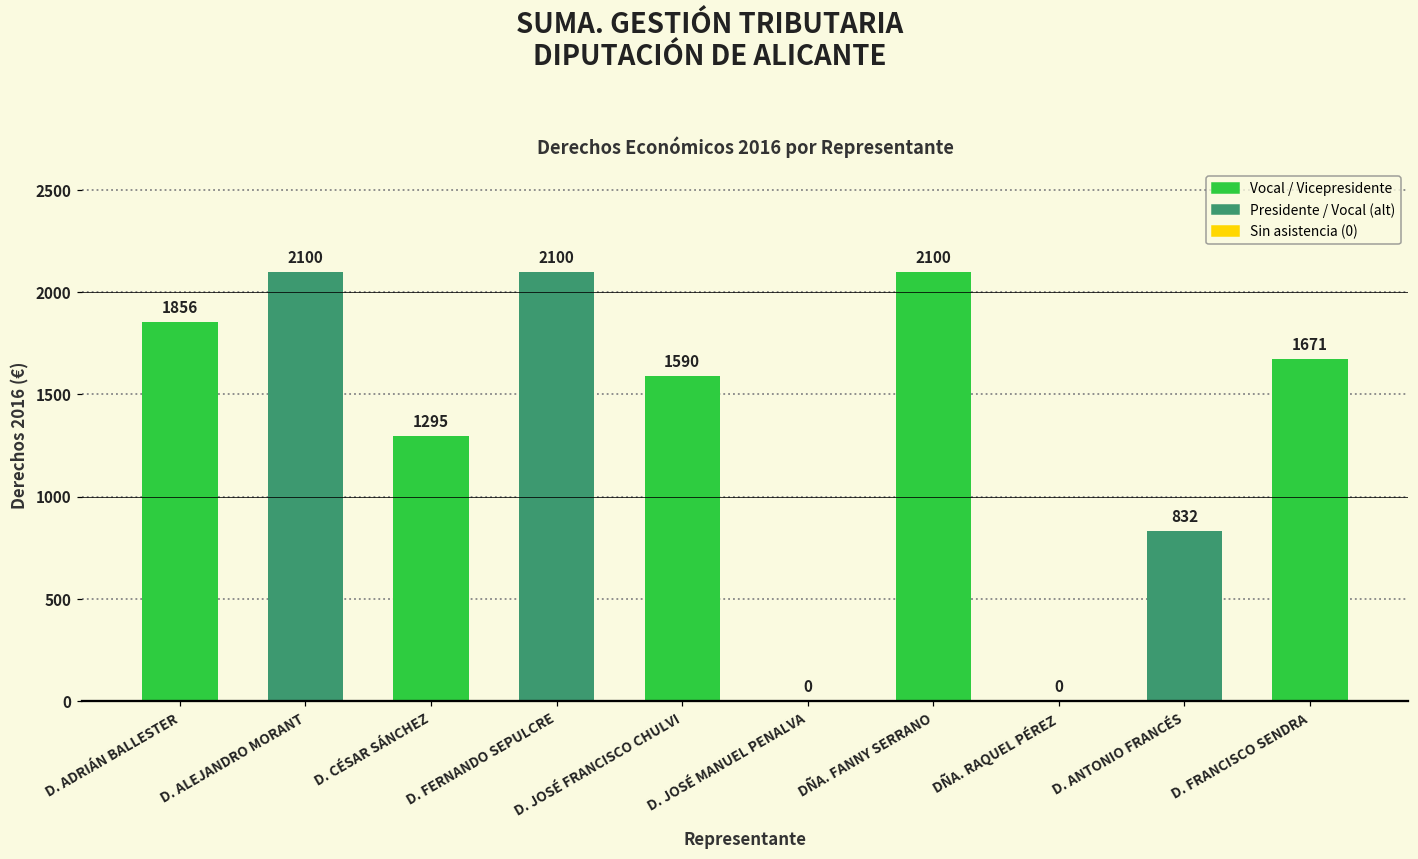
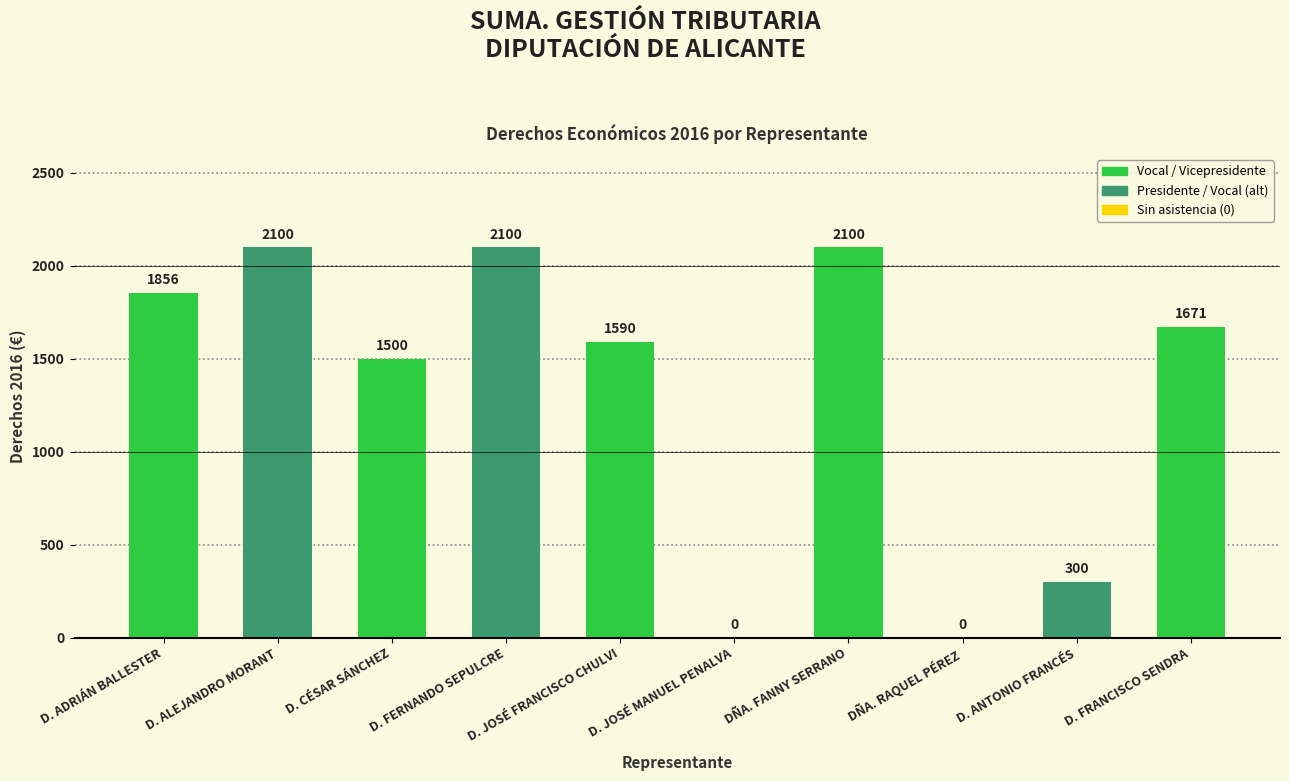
  {
    "D. ADRIÁN BALLESTER": 1856,
    "D. ALEJANDRO MORANT": 2100,
-   "D. CÉSAR SÁNCHEZ": 1295,
+   "D. CÉSAR SÁNCHEZ": 1500,
    "D. FERNANDO SEPULCRE": 2100,
    "D. JOSÉ FRANCISCO CHULVI": 1590,
    "D. JOSÉ MANUEL PENALVA": 0,
    "DÑA. FANNY SERRANO": 2100,
    "DÑA. RAQUEL PÉREZ": 0,
-   "D. ANTONIO FRANCÉS": 832,
+   "D. ANTONIO FRANCÉS": 300,
    "D. FRANCISCO SENDRA": 1671
  }
